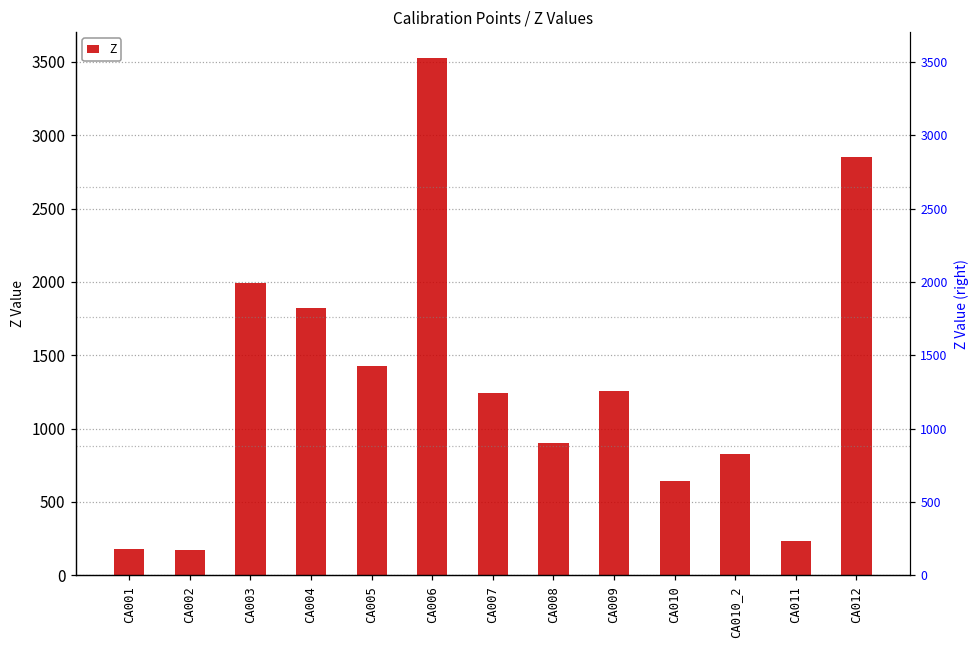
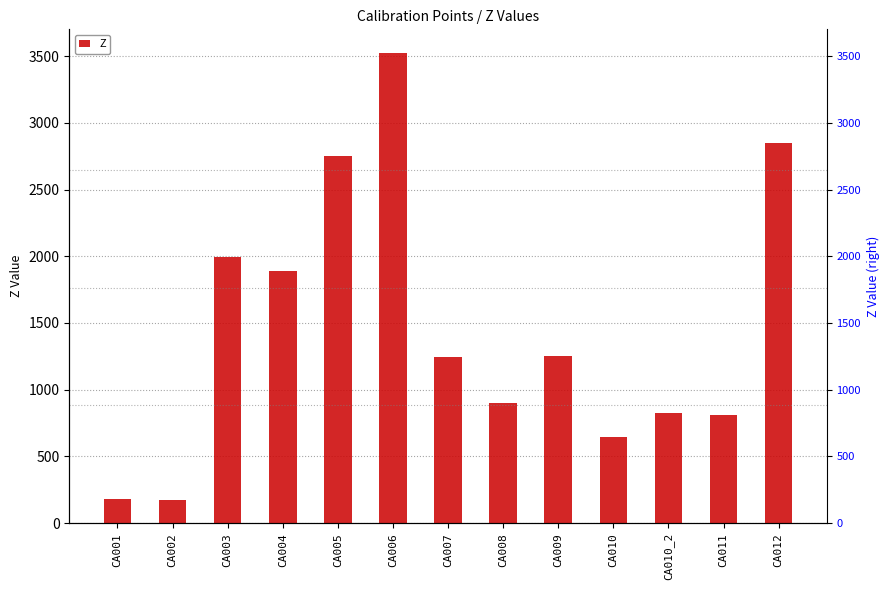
  {
    "CA001": 180,
    "CA002": 170,
    "CA003": 1990,
-   "CA004": 1830,
-   "CA005": 1420,
+   "CA004": 1890,
+   "CA005": 2750,
    "CA006": 3530,
    "CA007": 1240,
    "CA008": 900,
    "CA009": 1260,
    "CA010": 650,
    "CA010_2": 830,
-   "CA011": 240,
+   "CA011": 810,
    "CA012": 2850
  }
